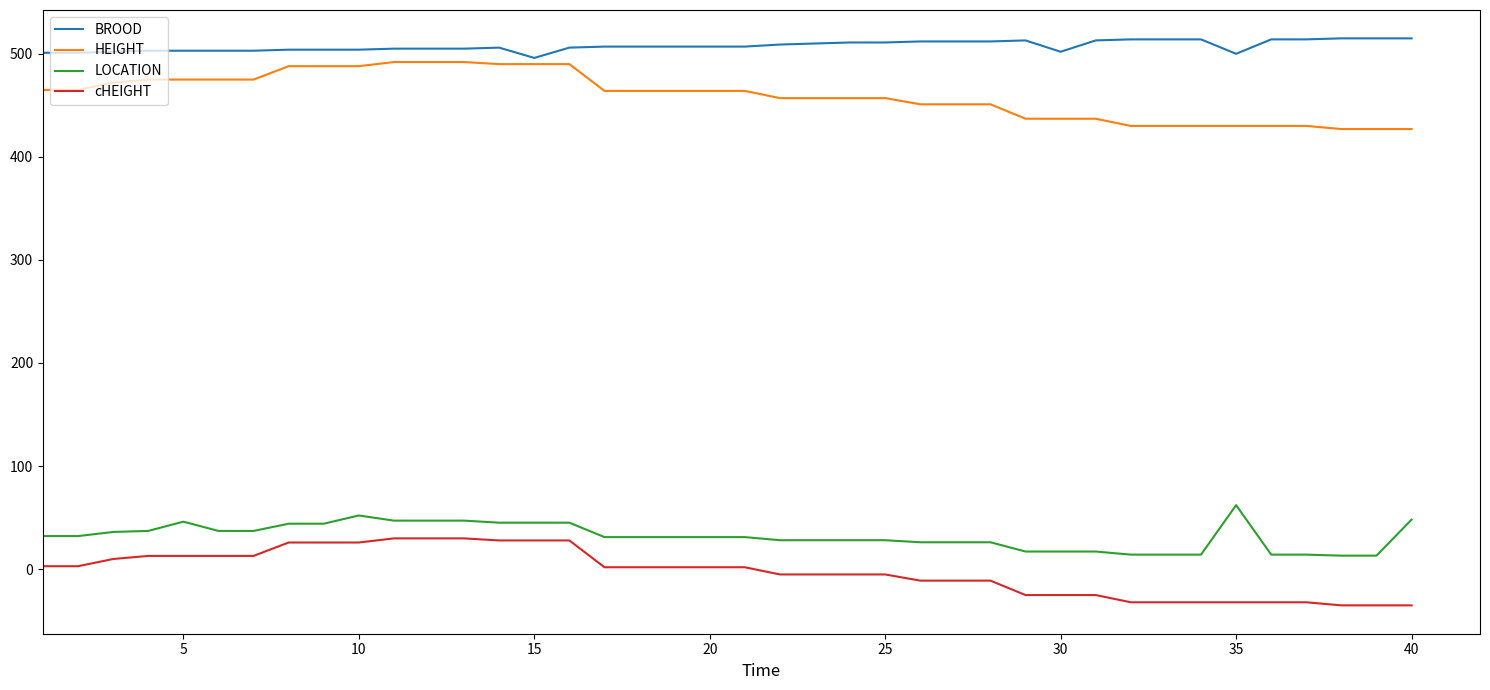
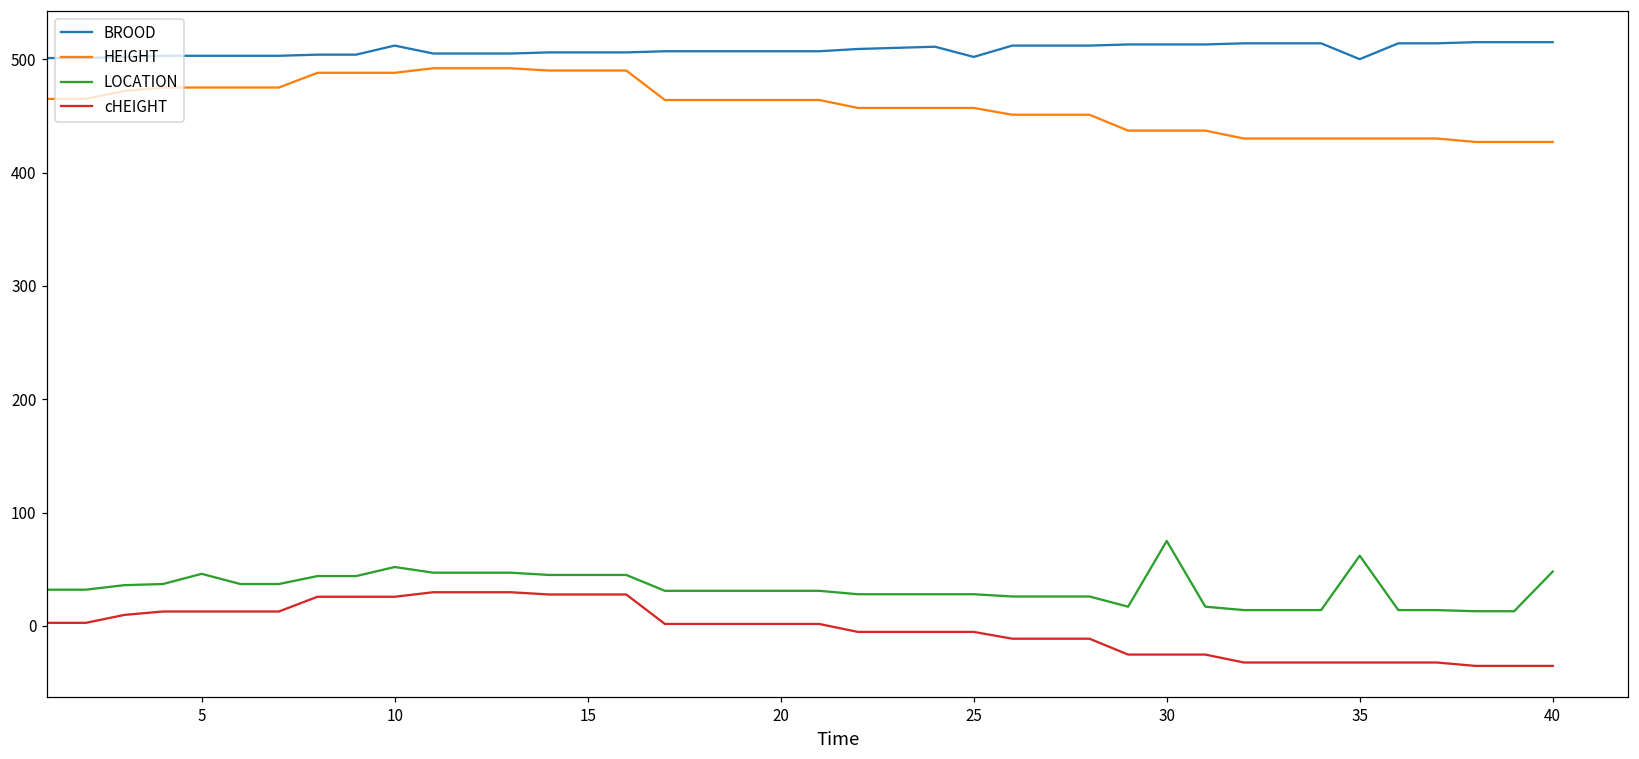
  {
    "BROOD": {
      "5": 503,
-     "10": 504,
-     "15": 496,
+     "10": 512,
+     "15": 506,
      "20": 507,
-     "25": 511,
-     "30": 502,
+     "25": 502,
+     "30": 513,
      "35": 500,
      "40": 515
    },
    "HEIGHT": {
      "5": 475,
      "10": 488,
      "15": 490,
      "20": 464,
      "25": 457,
      "30": 437,
      "35": 430,
      "40": 427
    },
    "LOCATION": {
      "5": 46,
      "10": 52,
      "15": 45,
      "20": 31,
      "25": 28,
-     "30": 17,
+     "30": 75,
      "35": 62,
      "40": 48
    },
    "cHEIGHT": {
      "5": 13,
      "10": 26,
      "15": 28,
      "20": 2,
      "25": -5,
      "30": -25,
      "35": -32,
      "40": -35
    }
  }
